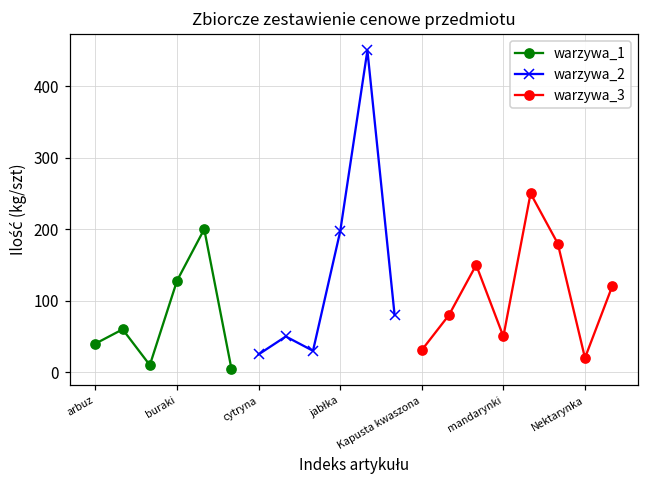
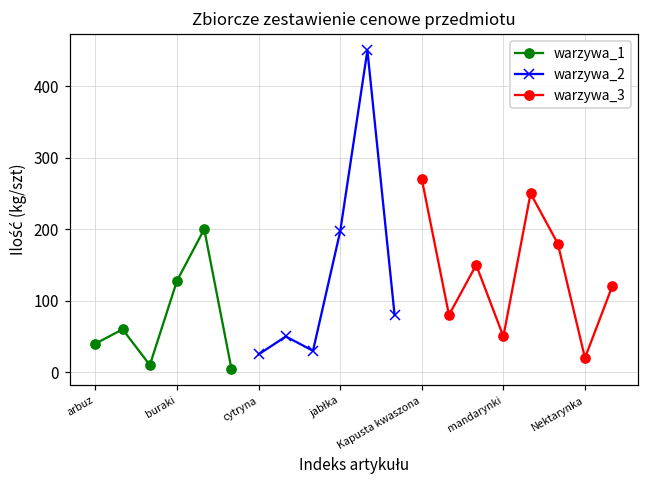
  {
    "warzywa_1": {
      "arbuz": 40,
      "buraki": 130
    },
    "warzywa_2": {
      "cytryna": 30,
      "jabłka": 200
    },
    "warzywa_3": {
-     "Kapusta kwaszona": 30,
+     "Kapusta kwaszona": 270,
      "mandarynki": 50,
      "Nektarynka": 20
    }
  }
